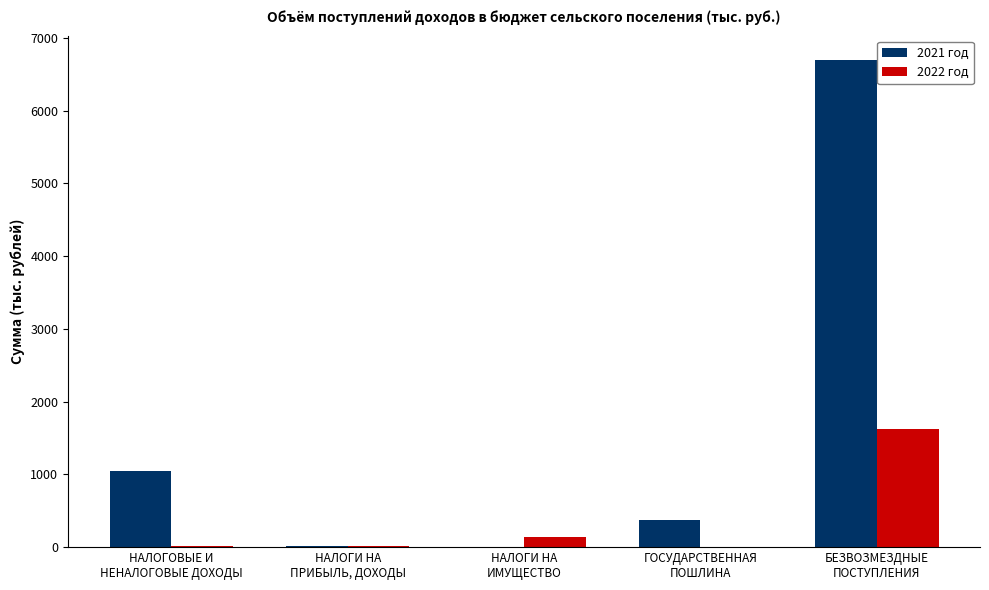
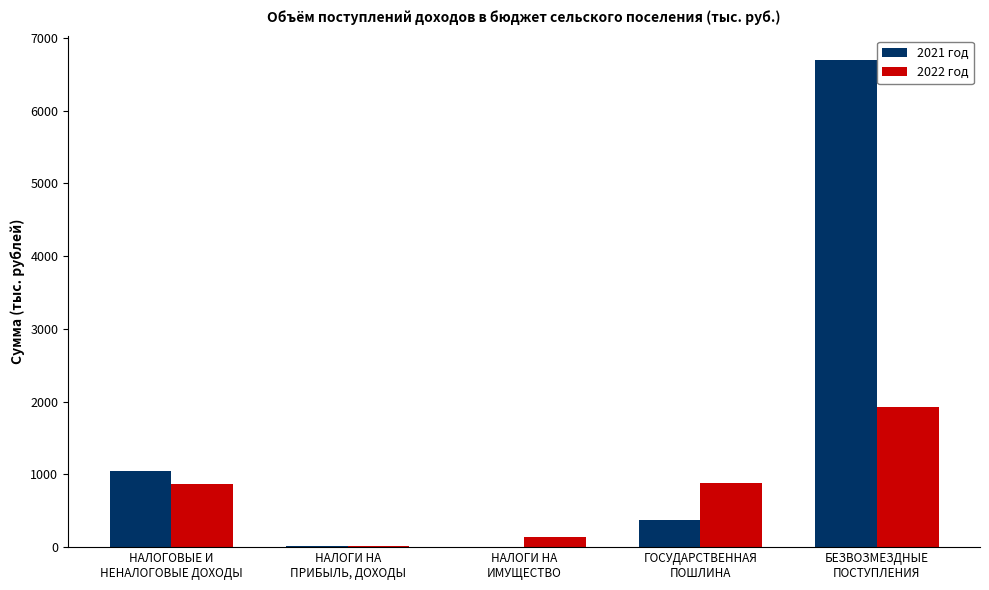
  {
    "2021 год": {
      "НАЛОГОВЫЕ И НЕНАЛОГОВЫЕ ДОХОДЫ": 1000,
      "ГОСУДАРСТВЕННАЯ ПОШЛИНА": 400,
      "БЕЗВОЗМЕЗДНЫЕ ПОСТУПЛЕНИЯ": 6700
    },
    "2022 год": {
-     "НАЛОГОВЫЕ И НЕНАЛОГОВЫЕ ДОХОДЫ": 0,
+     "НАЛОГОВЫЕ И НЕНАЛОГОВЫЕ ДОХОДЫ": 900,
      "НАЛОГИ НА ИМУЩЕСТВО": 100,
-     "ГОСУДАРСТВЕННАЯ ПОШЛИНА": 0,
-     "БЕЗВОЗМЕЗДНЫЕ ПОСТУПЛЕНИЯ": 1600
+     "ГОСУДАРСТВЕННАЯ ПОШЛИНА": 900,
+     "БЕЗВОЗМЕЗДНЫЕ ПОСТУПЛЕНИЯ": 1900
    }
  }
